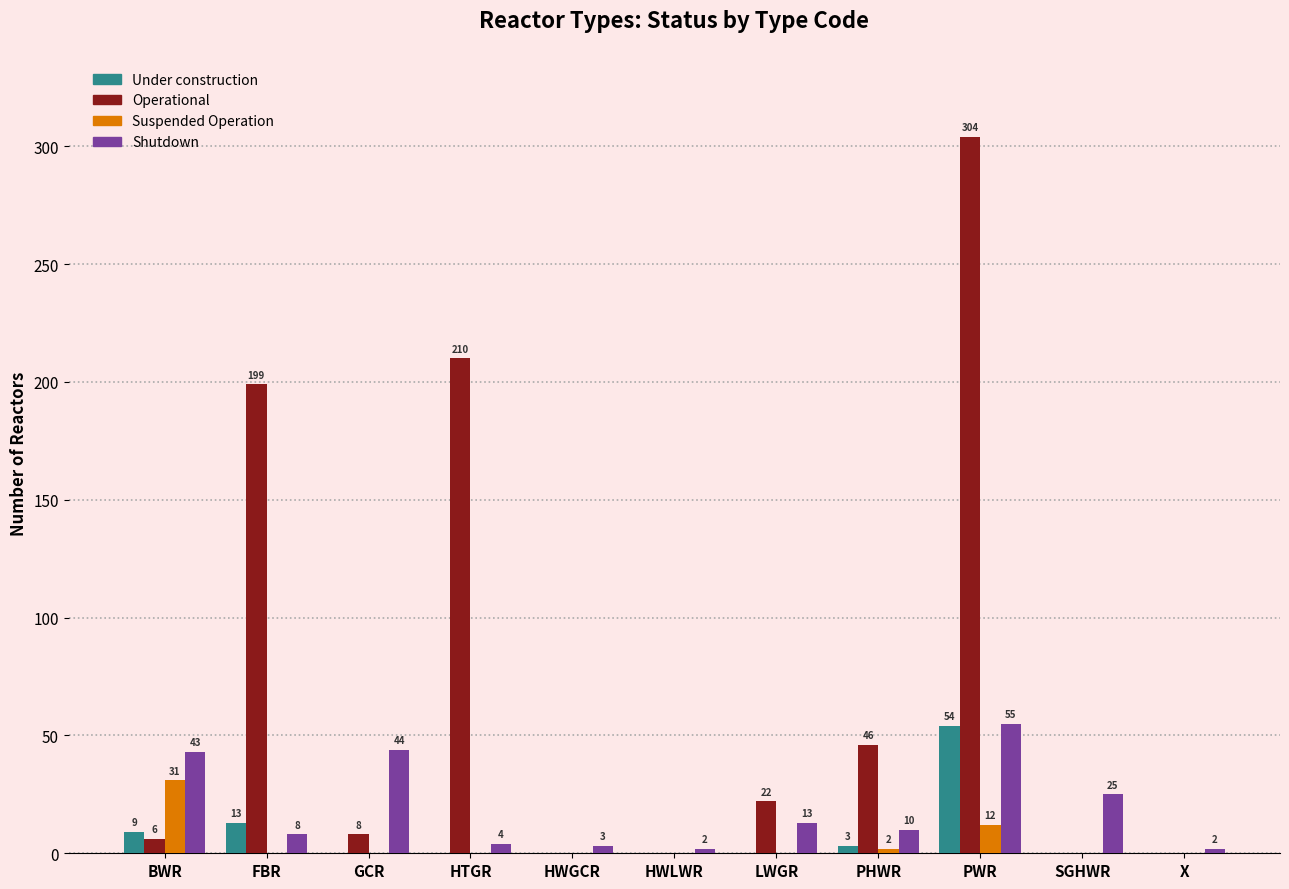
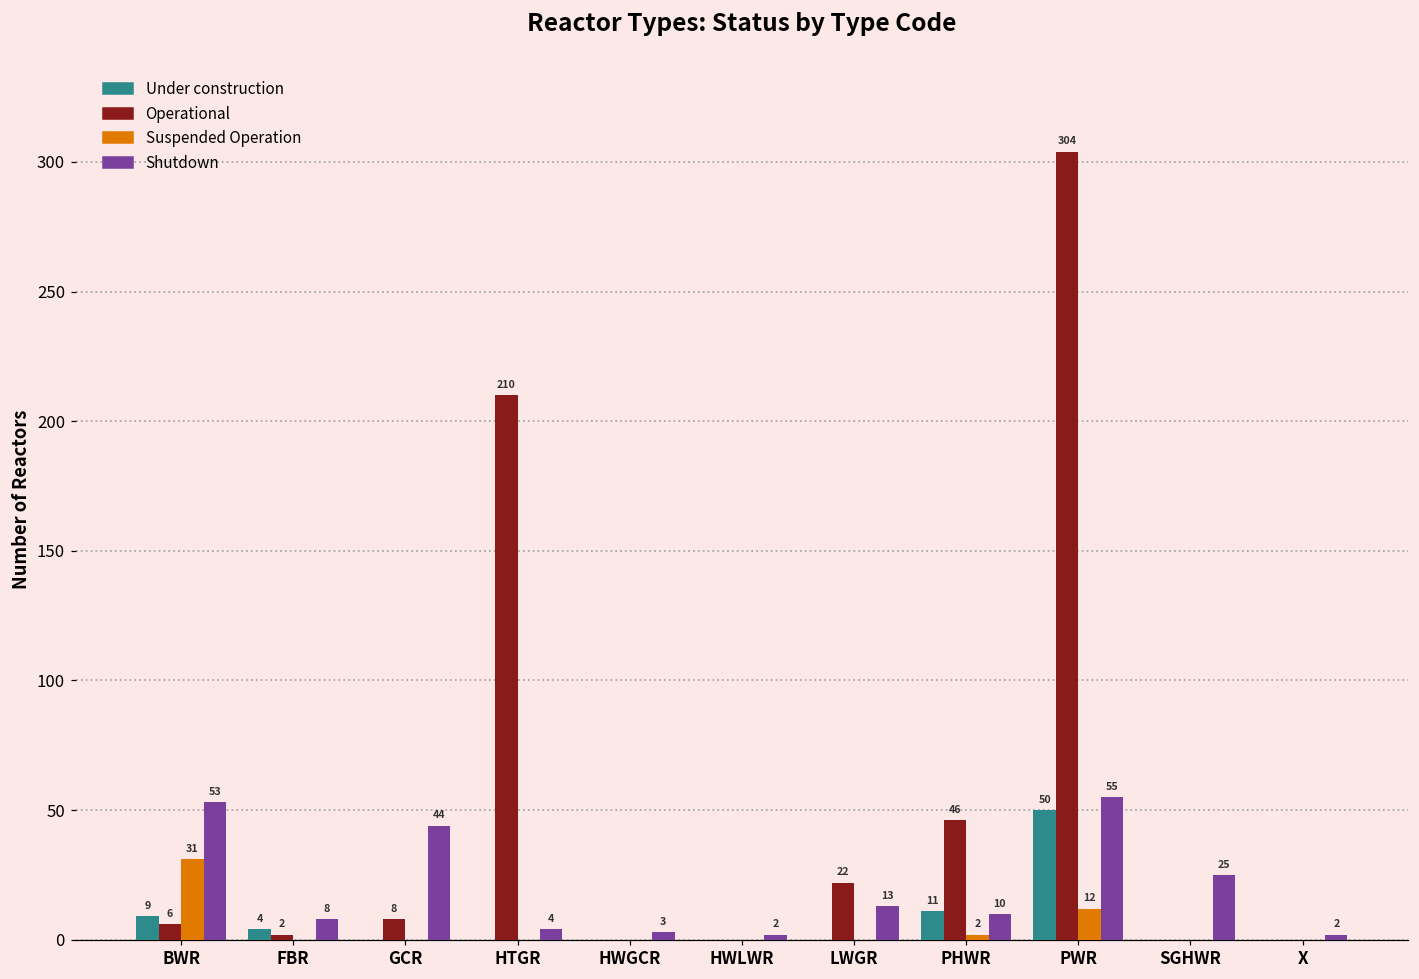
  {
    "Under construction": {
      "BWR": 9,
-     "FBR": 13,
-     "PHWR": 3,
-     "PWR": 54
+     "FBR": 4,
+     "PHWR": 11,
+     "PWR": 50
    },
    "Operational": {
      "BWR": 6,
-     "FBR": 199,
+     "FBR": 2,
      "GCR": 8,
      "HTGR": 210,
      "LWGR": 22,
      "PHWR": 46,
      "PWR": 304
    },
    "Suspended Operation": {
      "BWR": 31,
      "PHWR": 2,
      "PWR": 12
    },
    "Shutdown": {
-     "BWR": 43,
+     "BWR": 53,
      "FBR": 8,
      "GCR": 44,
      "HTGR": 4,
      "HWGCR": 3,
      "HWLWR": 2,
      "LWGR": 13,
      "PHWR": 10,
      "PWR": 55,
      "SGHWR": 25,
      "X": 2
    }
  }
